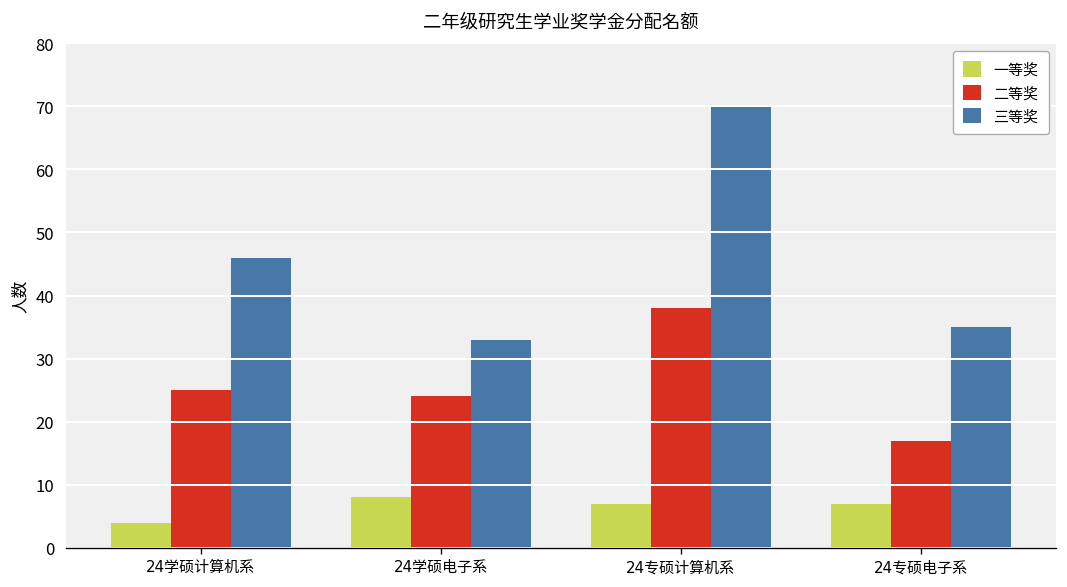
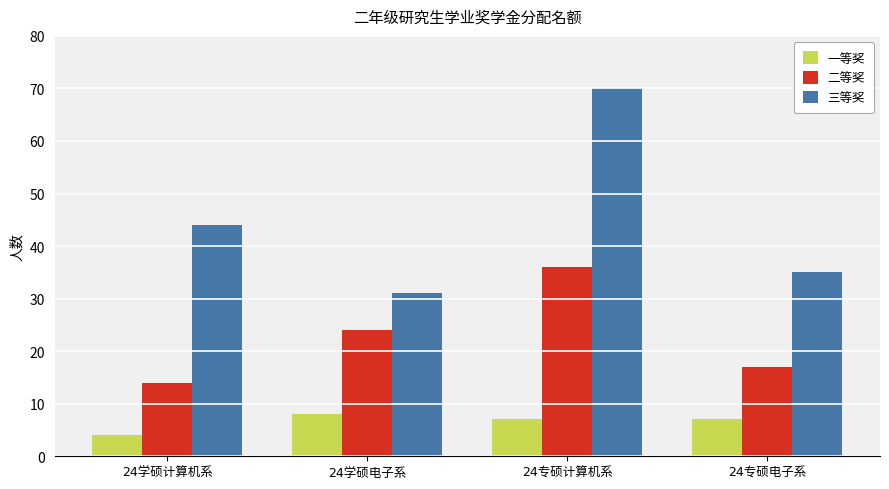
  {
    "一等奖": {
      "24学硕计算机系": 4,
      "24学硕电子系": 8,
      "24专硕计算机系": 7,
      "24专硕电子系": 7
    },
    "二等奖": {
-     "24学硕计算机系": 25,
+     "24学硕计算机系": 14,
      "24学硕电子系": 24,
-     "24专硕计算机系": 38,
+     "24专硕计算机系": 36,
      "24专硕电子系": 17
    },
    "三等奖": {
-     "24学硕计算机系": 46,
-     "24学硕电子系": 33,
+     "24学硕计算机系": 44,
+     "24学硕电子系": 31,
      "24专硕计算机系": 70,
      "24专硕电子系": 35
    }
  }
